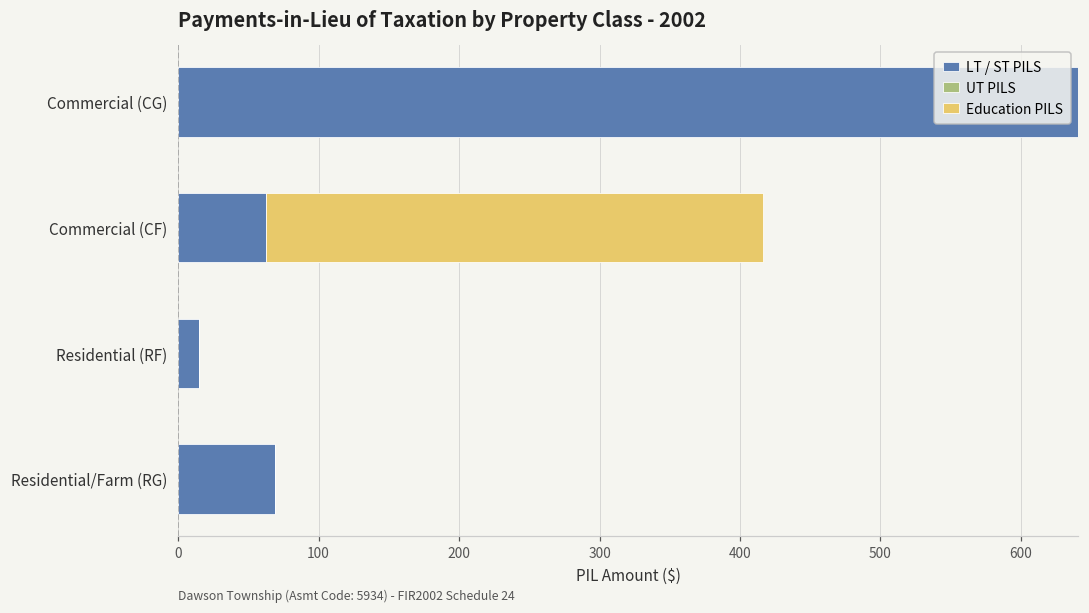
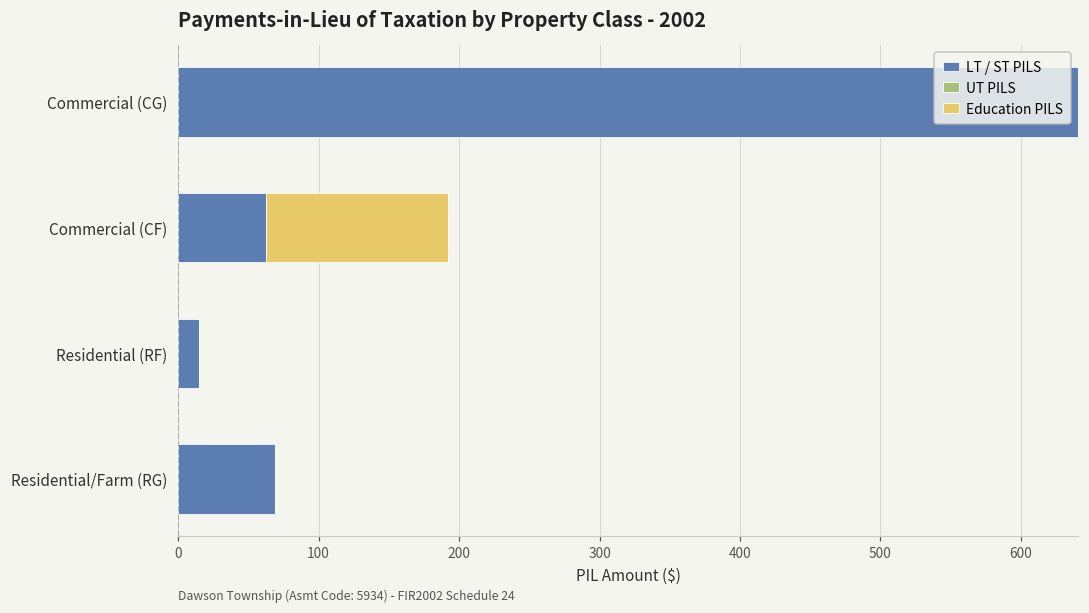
  {
    "UT PILS": {
      "Commercial (CG)": 641,
      "Commercial (CF)": 62,
      "Residential (RF)": 15,
      "Residential/Farm (RG)": 69
    },
    "Education PILS": {
      "Commercial (CG)": 0,
-     "Commercial (CF)": 354,
+     "Commercial (CF)": 130,
      "Residential (RF)": 0,
      "Residential/Farm (RG)": 0
    }
  }
